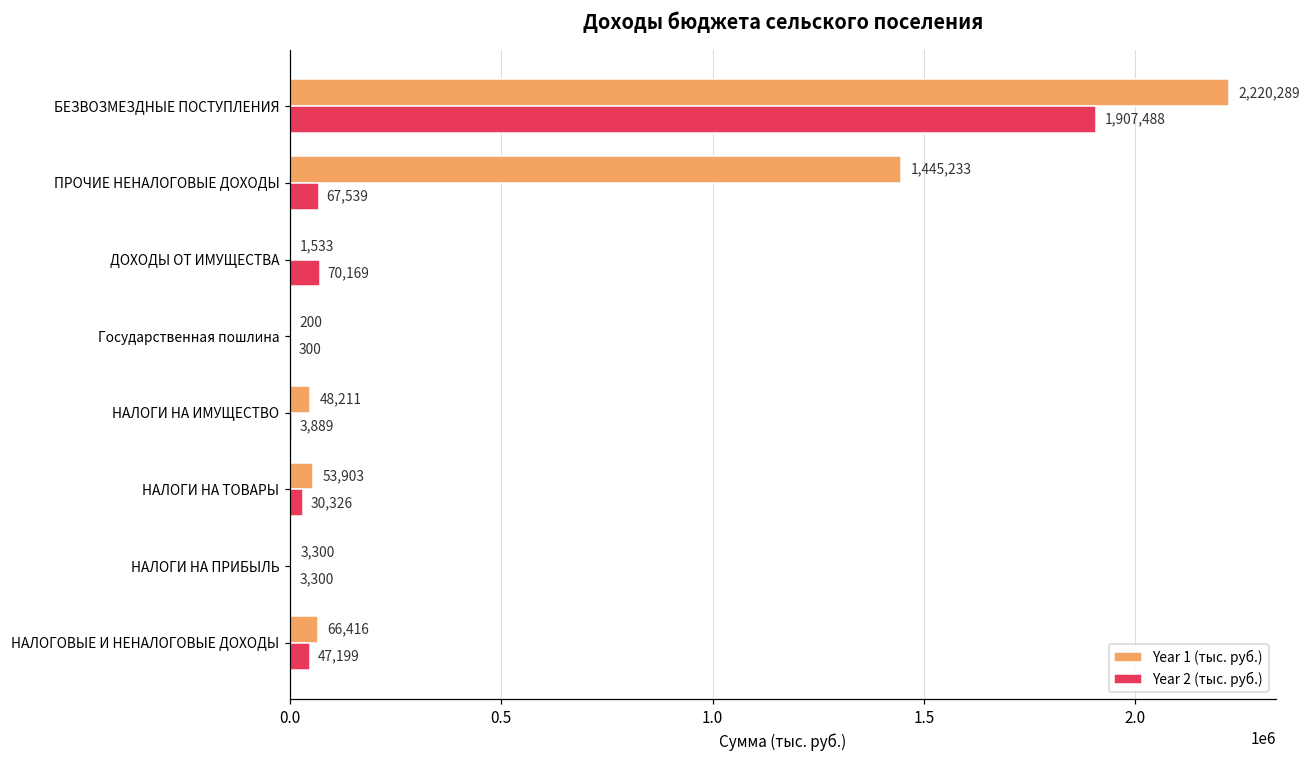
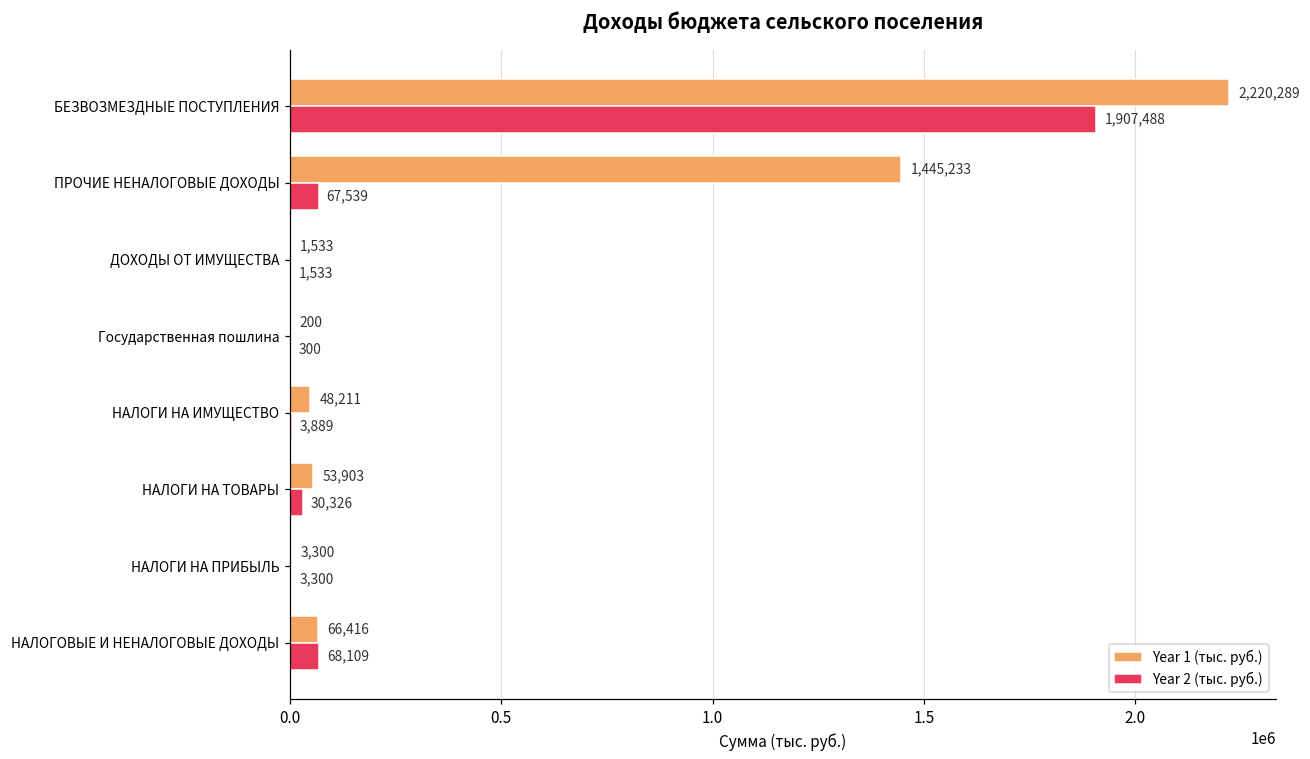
  {
    "Year 1 (тыс. руб.)": {
      "БЕЗВОЗМЕЗДНЫЕ ПОСТУПЛЕНИЯ": "2,220,289",
      "ПРОЧИЕ НЕНАЛОГОВЫЕ ДОХОДЫ": "1,445,233",
      "ДОХОДЫ ОТ ИМУЩЕСТВА": "1,533",
      "Государственная пошлина": "200",
      "НАЛОГИ НА ИМУЩЕСТВО": "48,211",
      "НАЛОГИ НА ТОВАРЫ": "53,903",
      "НАЛОГИ НА ПРИБЫЛЬ": "3,300",
      "НАЛОГОВЫЕ И НЕНАЛОГОВЫЕ ДОХОДЫ": "66,416"
    },
    "Year 2 (тыс. руб.)": {
      "БЕЗВОЗМЕЗДНЫЕ ПОСТУПЛЕНИЯ": "1,907,488",
      "ПРОЧИЕ НЕНАЛОГОВЫЕ ДОХОДЫ": "67,539",
-     "ДОХОДЫ ОТ ИМУЩЕСТВА": "70,169",
+     "ДОХОДЫ ОТ ИМУЩЕСТВА": "1,533",
      "Государственная пошлина": "300",
      "НАЛОГИ НА ИМУЩЕСТВО": "3,889",
      "НАЛОГИ НА ТОВАРЫ": "30,326",
      "НАЛОГИ НА ПРИБЫЛЬ": "3,300",
-     "НАЛОГОВЫЕ И НЕНАЛОГОВЫЕ ДОХОДЫ": "47,199"
+     "НАЛОГОВЫЕ И НЕНАЛОГОВЫЕ ДОХОДЫ": "68,109"
    }
  }
